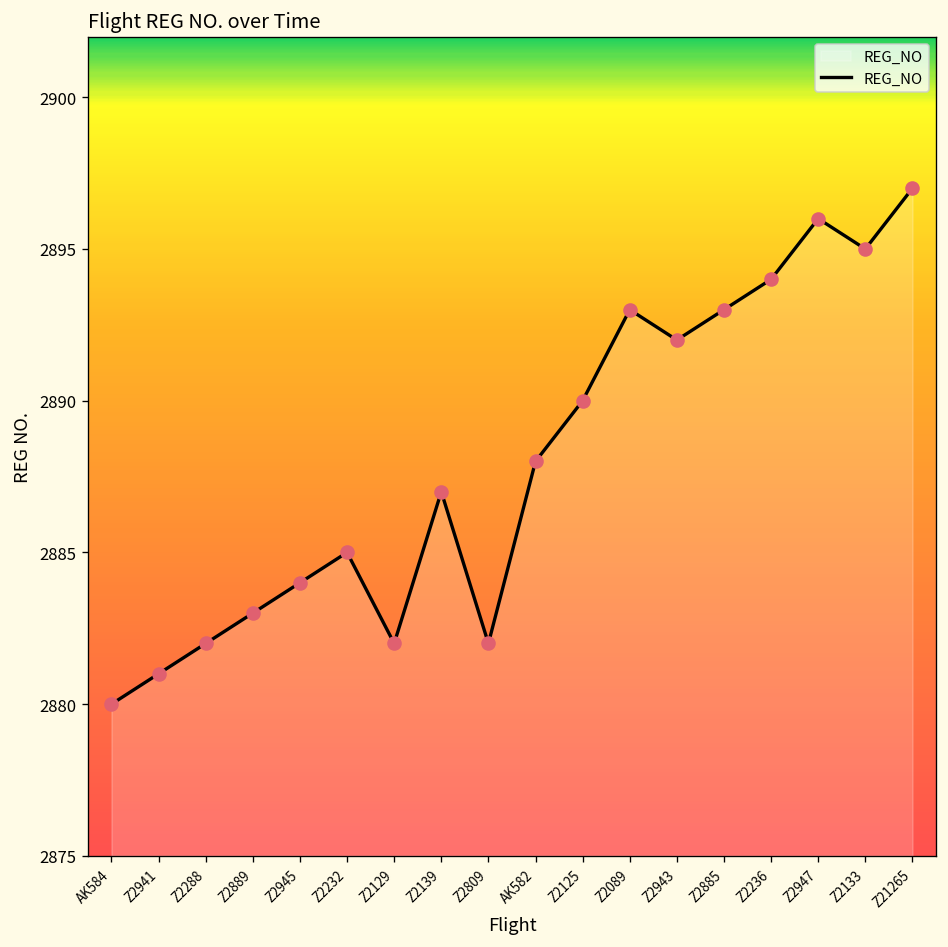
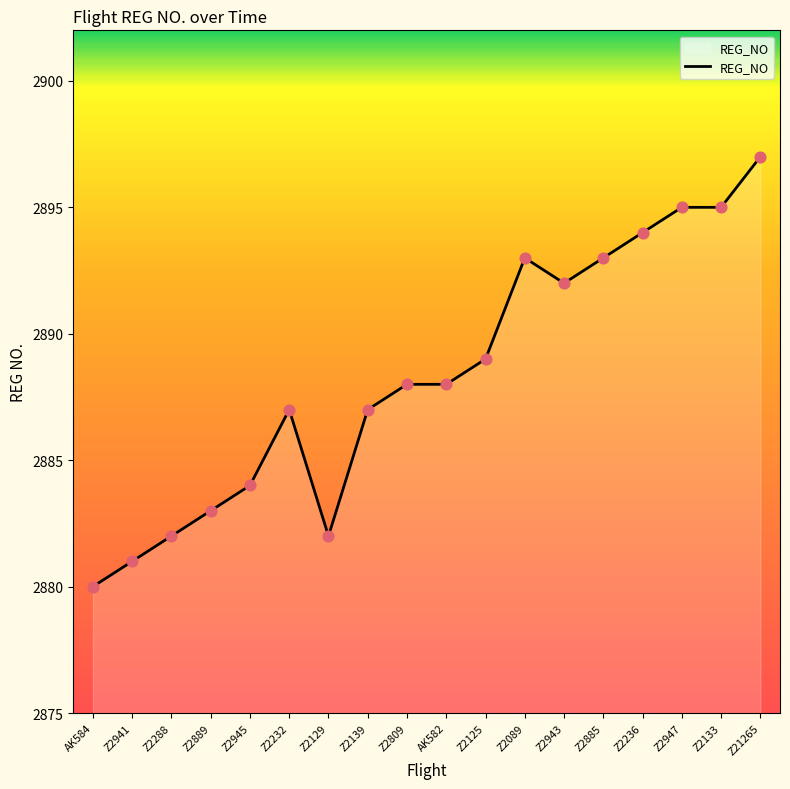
  {
    "AK584": 2880,
    "Z2941": 2881,
    "Z2288": 2882,
    "Z2889": 2883,
    "Z2945": 2884,
-   "Z2232": 2885,
+   "Z2232": 2887,
    "Z2129": 2882,
    "Z2139": 2887,
-   "Z2809": 2882,
+   "Z2809": 2888,
    "AK582": 2888,
-   "Z2125": 2890,
+   "Z2125": 2889,
    "Z2089": 2893,
    "Z2943": 2892,
    "Z2885": 2893,
    "Z2236": 2894,
-   "Z2947": 2896,
+   "Z2947": 2895,
    "Z2133": 2895,
    "Z21265": 2897
  }
